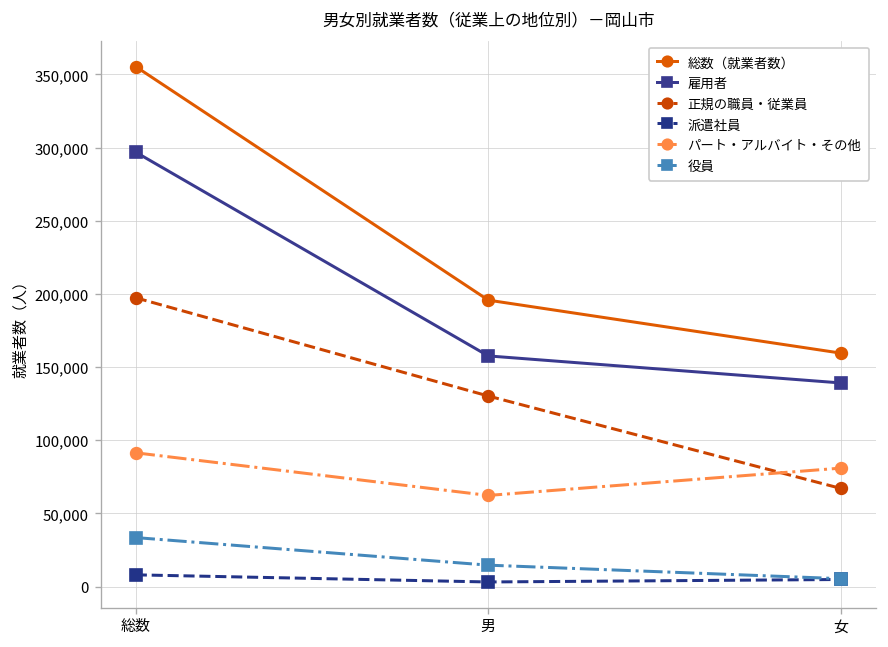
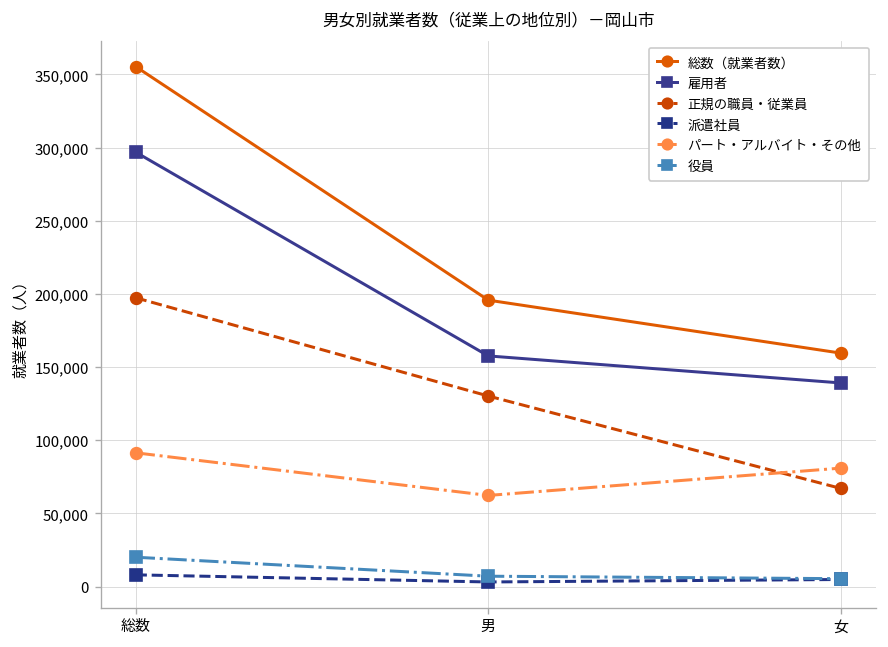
  {
    "パート・アルバイト・その他": {
      "総数": "91,000",
      "男": "62,000",
      "女": "81,000"
    },
    "役員": {
-     "総数": "34,000",
-     "男": "15,000"
+     "総数": "20,000",
+     "男": "7,000"
    }
  }
